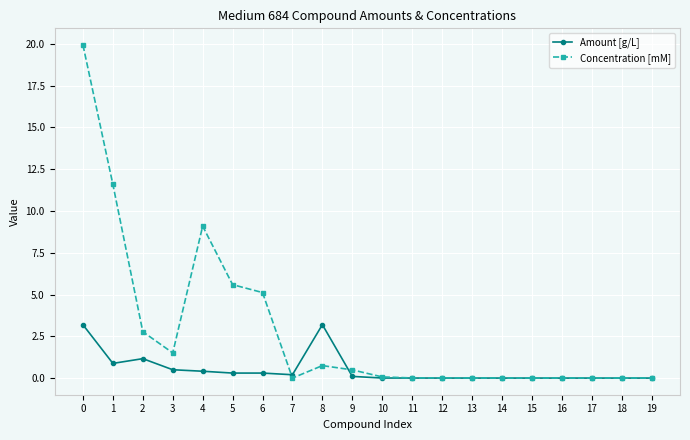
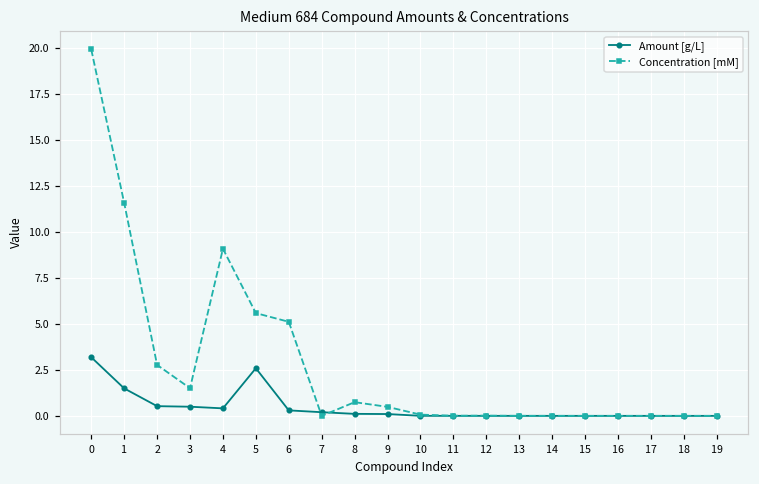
  {
    "Amount [g/L]": {
      "0": 3.2,
-     "1": 0.9,
-     "2": 1.2,
+     "1": 1.5,
+     "2": 0.5,
      "3": 0.5,
      "4": 0.4,
-     "5": 0.3,
+     "5": 2.6,
      "6": 0.3,
      "7": 0.2,
-     "8": 3.2,
+     "8": 0.1,
      "9": 0.1
    },
    "Concentration [mM]": {
      "0": 19.9,
      "1": 11.6,
      "2": 2.8,
      "3": 1.5,
      "4": 9.1,
      "5": 5.6,
      "6": 5.1,
      "7": 0.0,
      "8": 0.7,
      "9": 0.5
    }
  }
